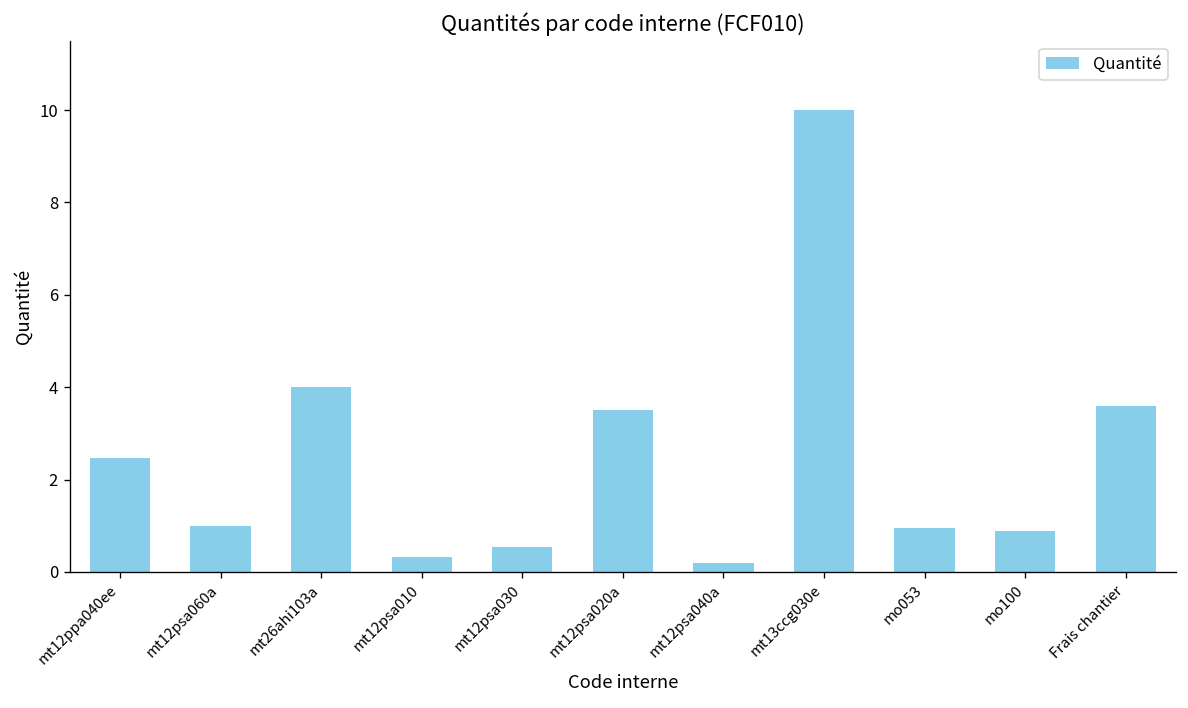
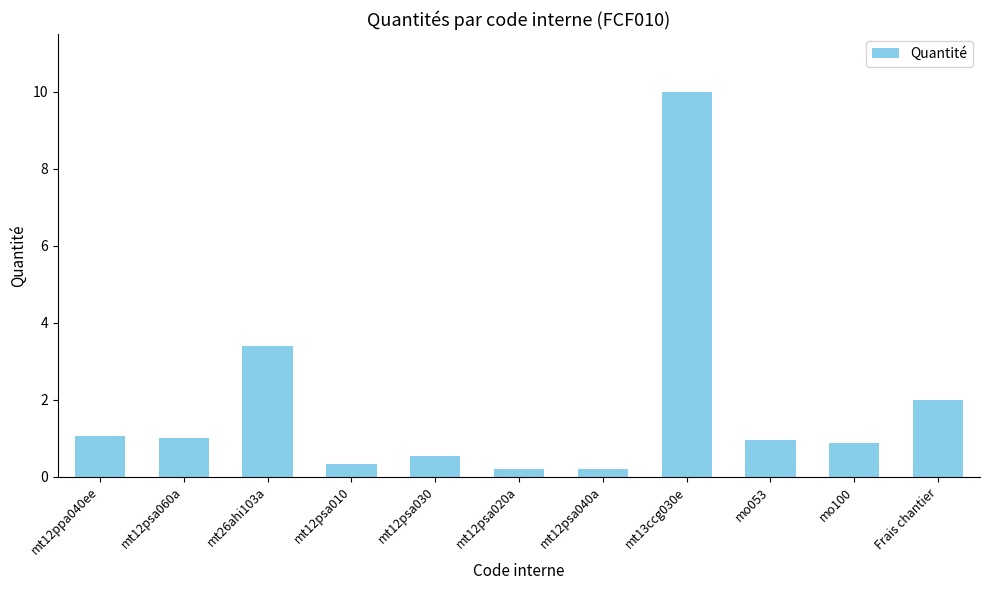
  {
-   "mt12ppa040ee": 2.5,
+   "mt12ppa040ee": 1.1,
    "mt12psa060a": 1.0,
-   "mt26ahi103a": 4.0,
+   "mt26ahi103a": 3.4,
    "mt12psa010": 0.3,
    "mt12psa030": 0.5,
-   "mt12psa020a": 3.5,
+   "mt12psa020a": 0.2,
    "mt12psa040a": 0.2,
    "mt13ccg030e": 10.0,
    "mo053": 1.0,
    "mo100": 0.9,
-   "Frais chantier": 3.6
+   "Frais chantier": 2.0
  }
